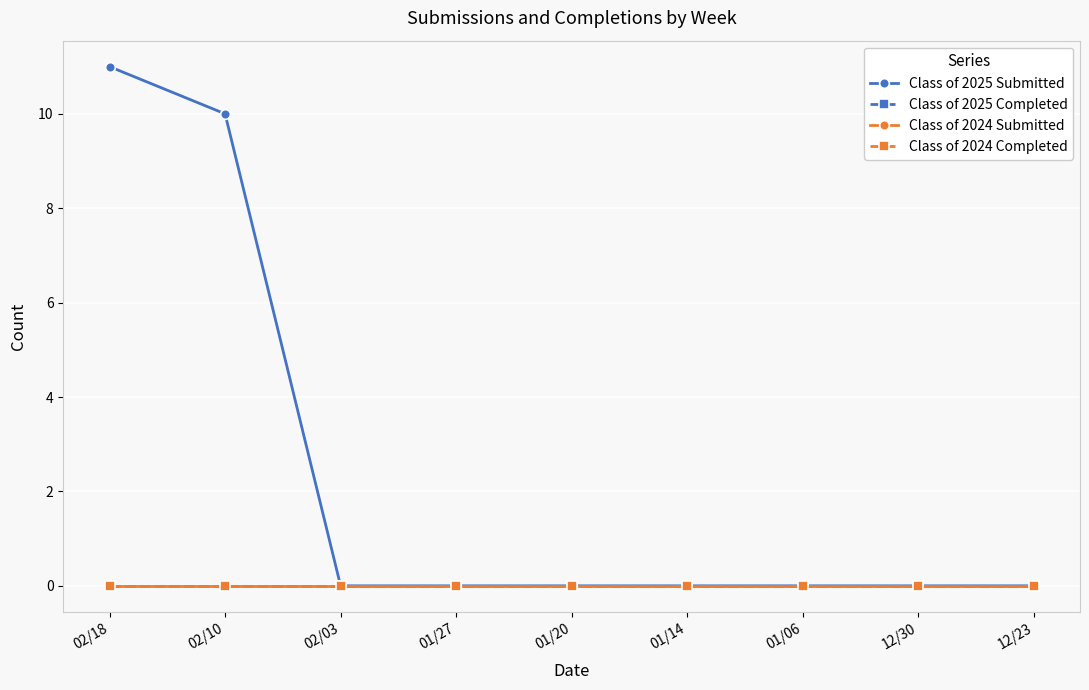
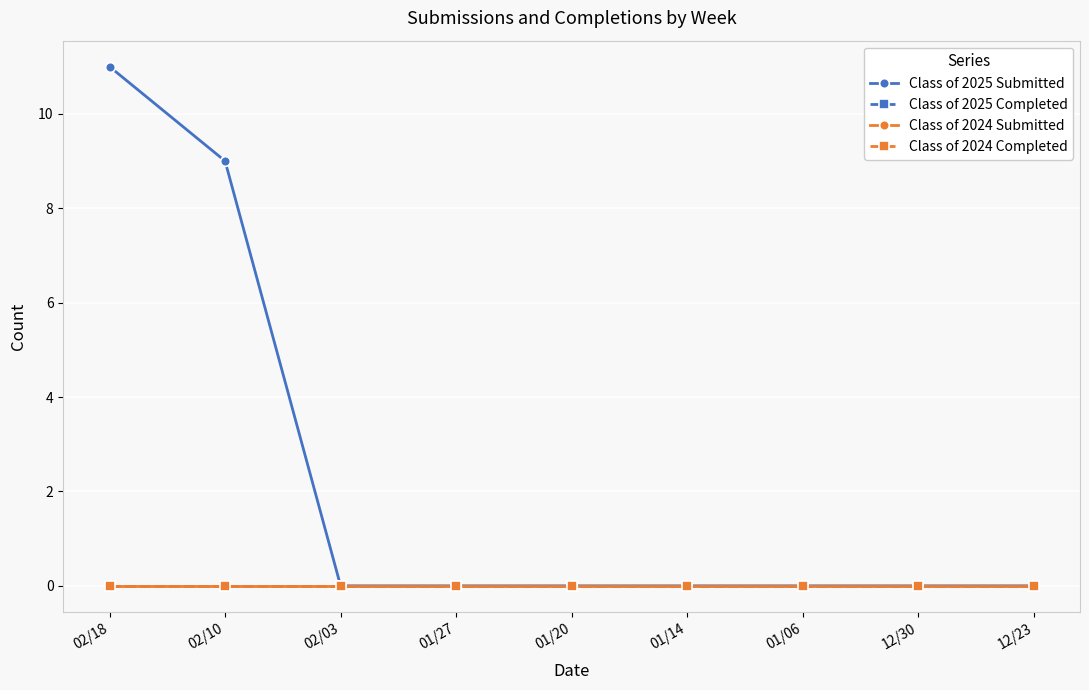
  {
    "Class of 2025 Submitted": {
      "02/18": 11,
-     "02/10": 10
+     "02/10": 9
    },
    "Class of 2024 Completed": {
      "02/18": 0,
      "02/10": 0
    }
  }
